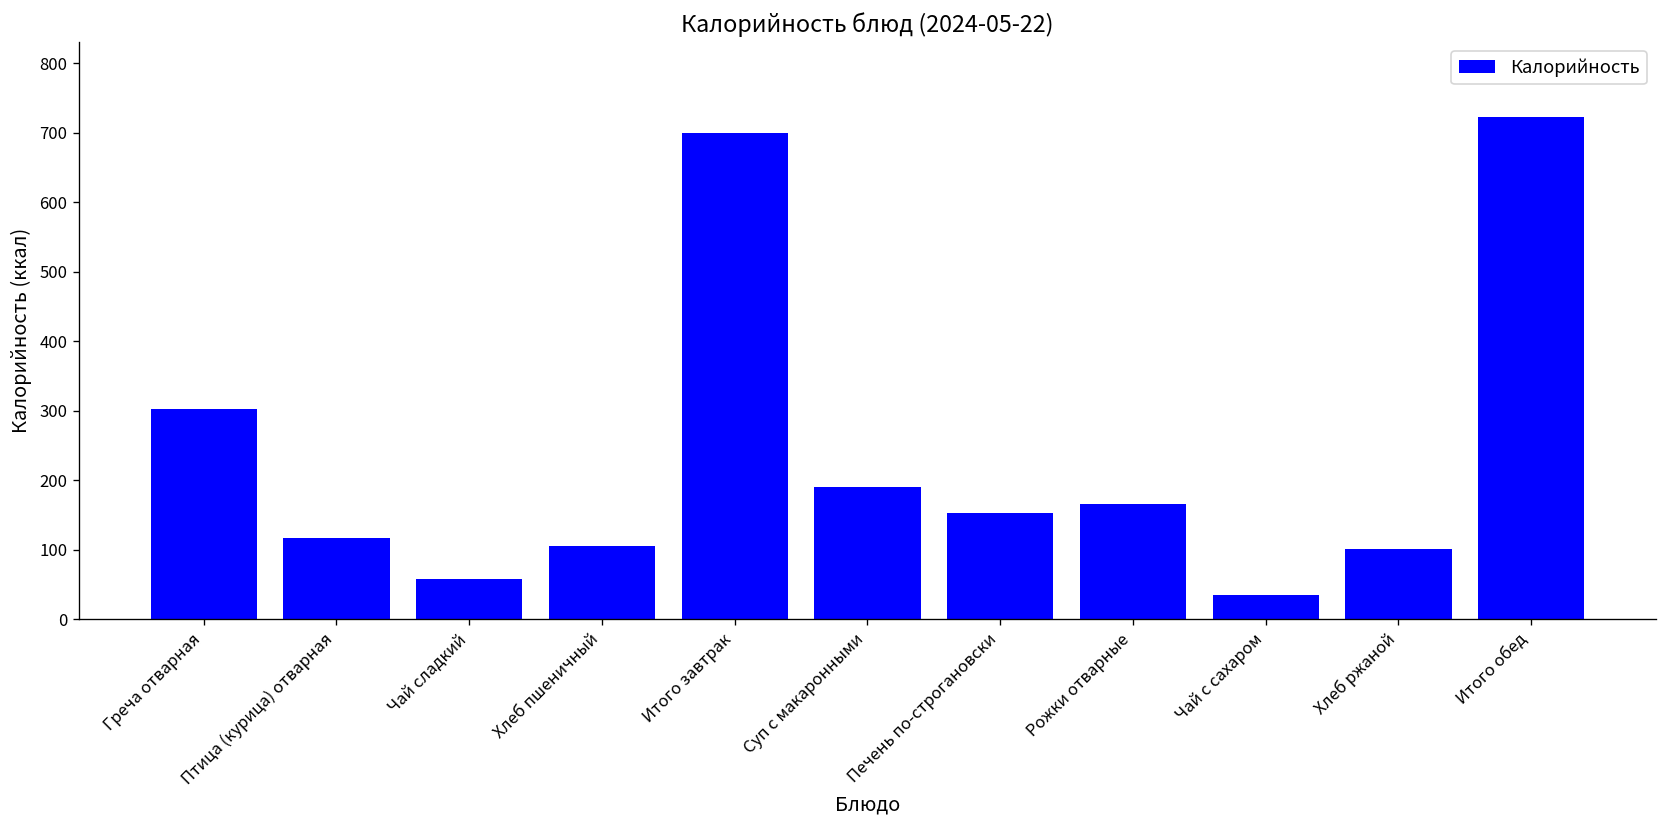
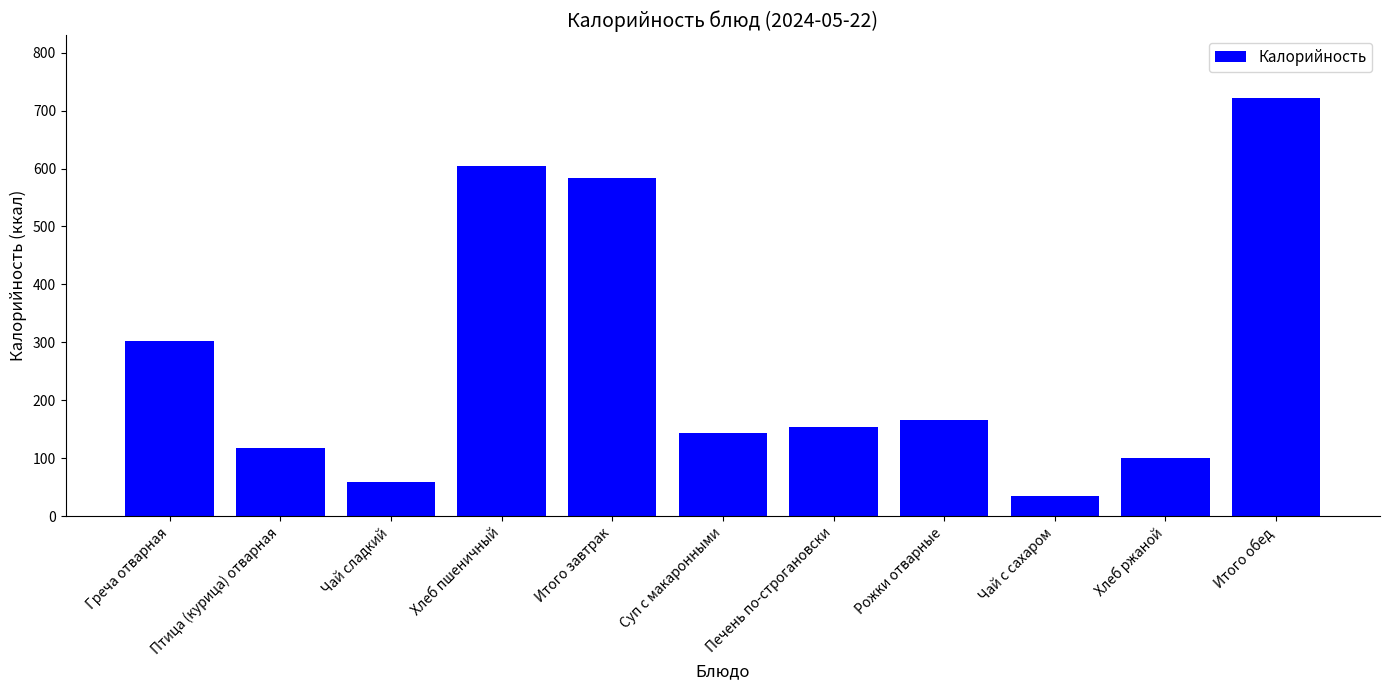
  {
    "Греча отварная": 300,
    "Птица (курица) отварная": 120,
    "Чай сладкий": 60,
-   "Хлеб пшеничный": 110,
-   "Итого завтрак": 700,
-   "Суп с макаронными": 190,
+   "Хлеб пшеничный": 610,
+   "Итого завтрак": 580,
+   "Суп с макаронными": 140,
    "Печень по-строгановски": 150,
    "Рожки отварные": 170,
    "Чай с сахаром": 40,
    "Хлеб ржаной": 100,
    "Итого обед": 720
  }
